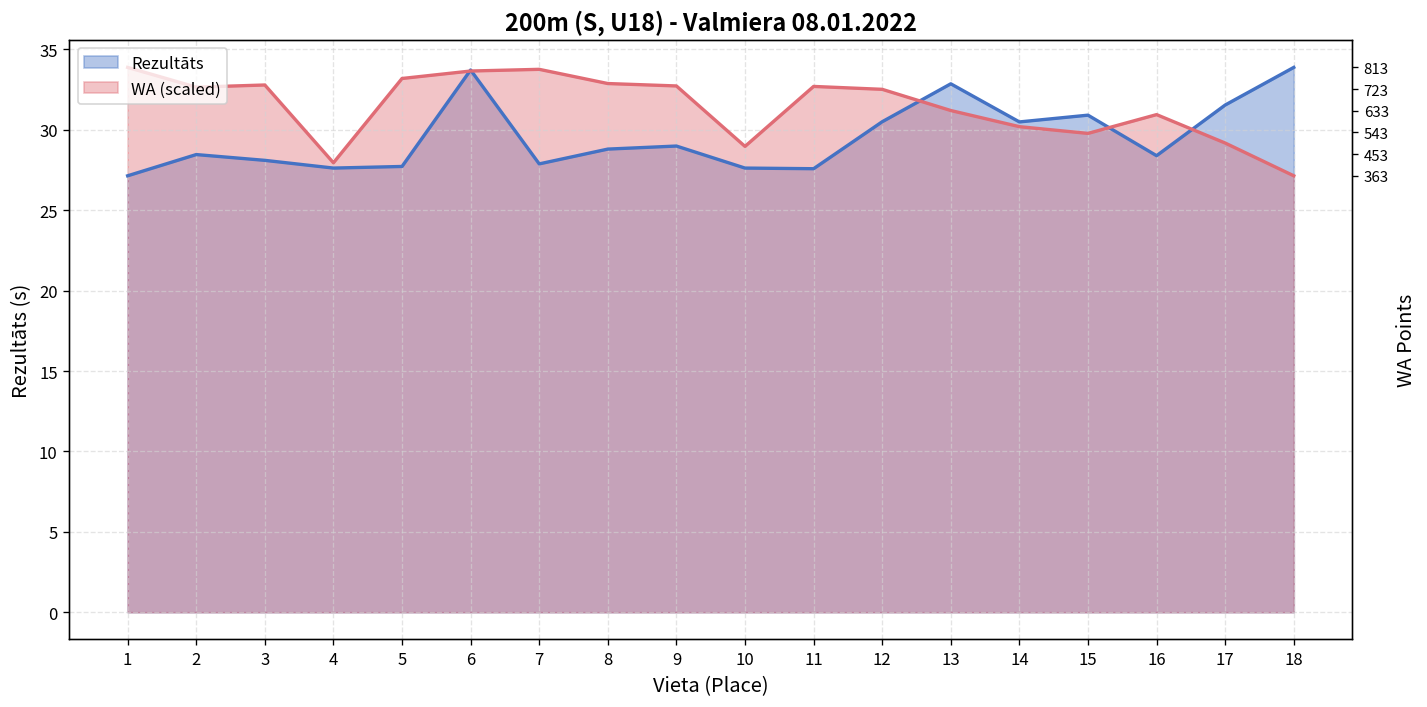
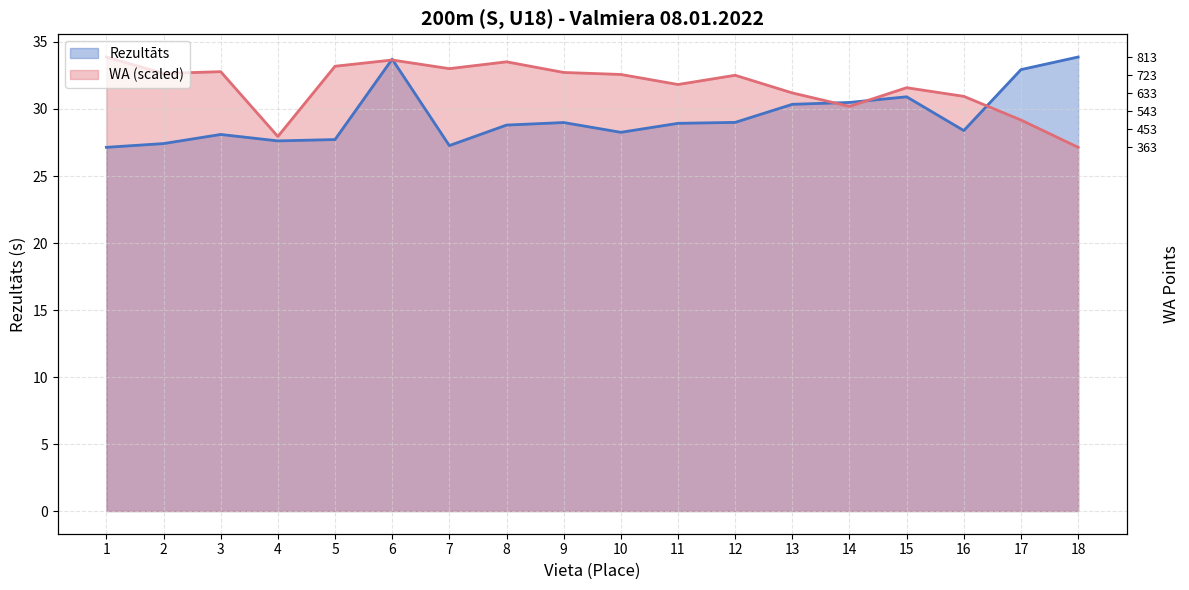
  {
    "Rezultāts": {
      "1": 27.1,
-     "2": 28.5,
+     "2": 27.4,
      "3": 28.1,
      "4": 27.6,
      "5": 27.7,
-     "7": 27.9,
+     "7": 27.3,
      "8": 28.8,
      "9": 29.0,
-     "10": 27.6,
-     "11": 27.6,
-     "12": 30.5,
-     "13": 32.9,
+     "10": 28.3,
+     "11": 28.9,
+     "12": 29.0,
+     "13": 30.4,
      "14": 30.5,
      "15": 30.9,
      "16": 28.4,
-     "17": 31.5,
+     "17": 32.9,
      "18": 33.9
    },
    "WA (scaled)": {
      "3": 32.8,
      "4": 27.9,
      "5": 33.2,
-     "7": 33.8,
-     "8": 32.9,
+     "7": 33.0,
+     "8": 33.5,
      "9": 32.7,
-     "10": 29.0,
-     "11": 32.7,
+     "10": 32.6,
+     "11": 31.8,
      "12": 32.5,
      "13": 31.2,
      "14": 30.2,
-     "15": 29.8,
+     "15": 31.6,
      "16": 30.9,
      "17": 29.2,
      "18": 27.1
    }
  }
